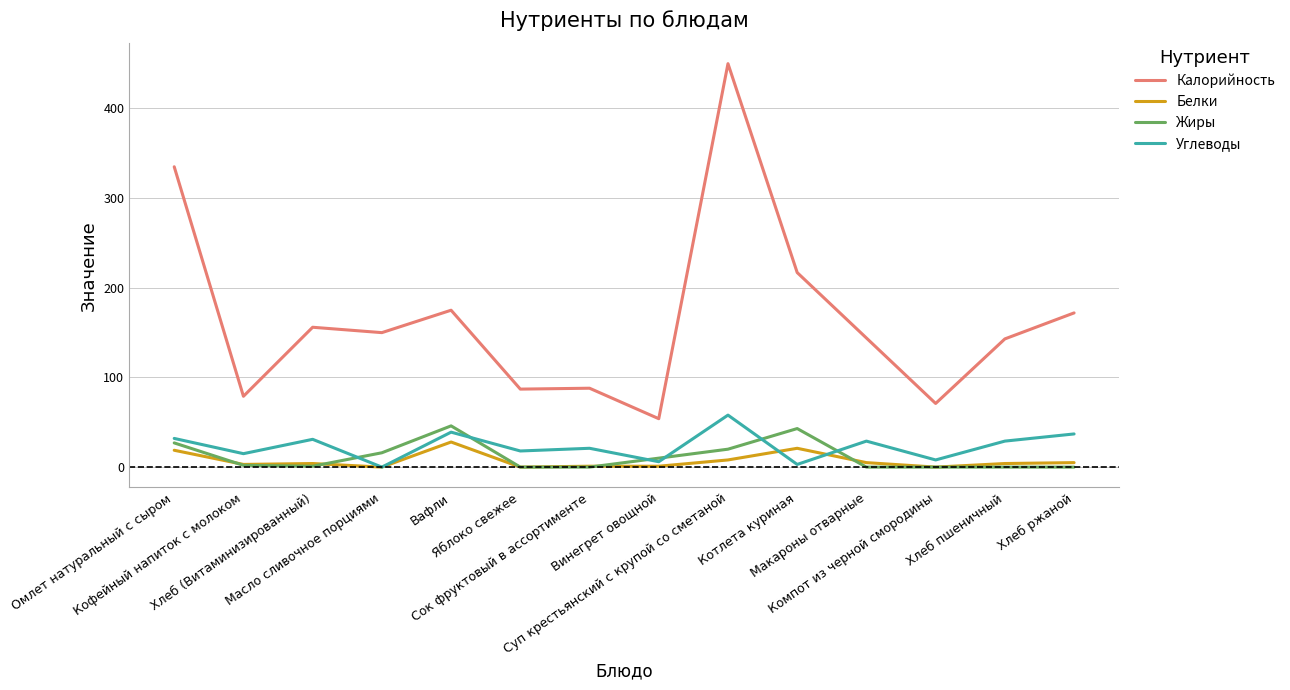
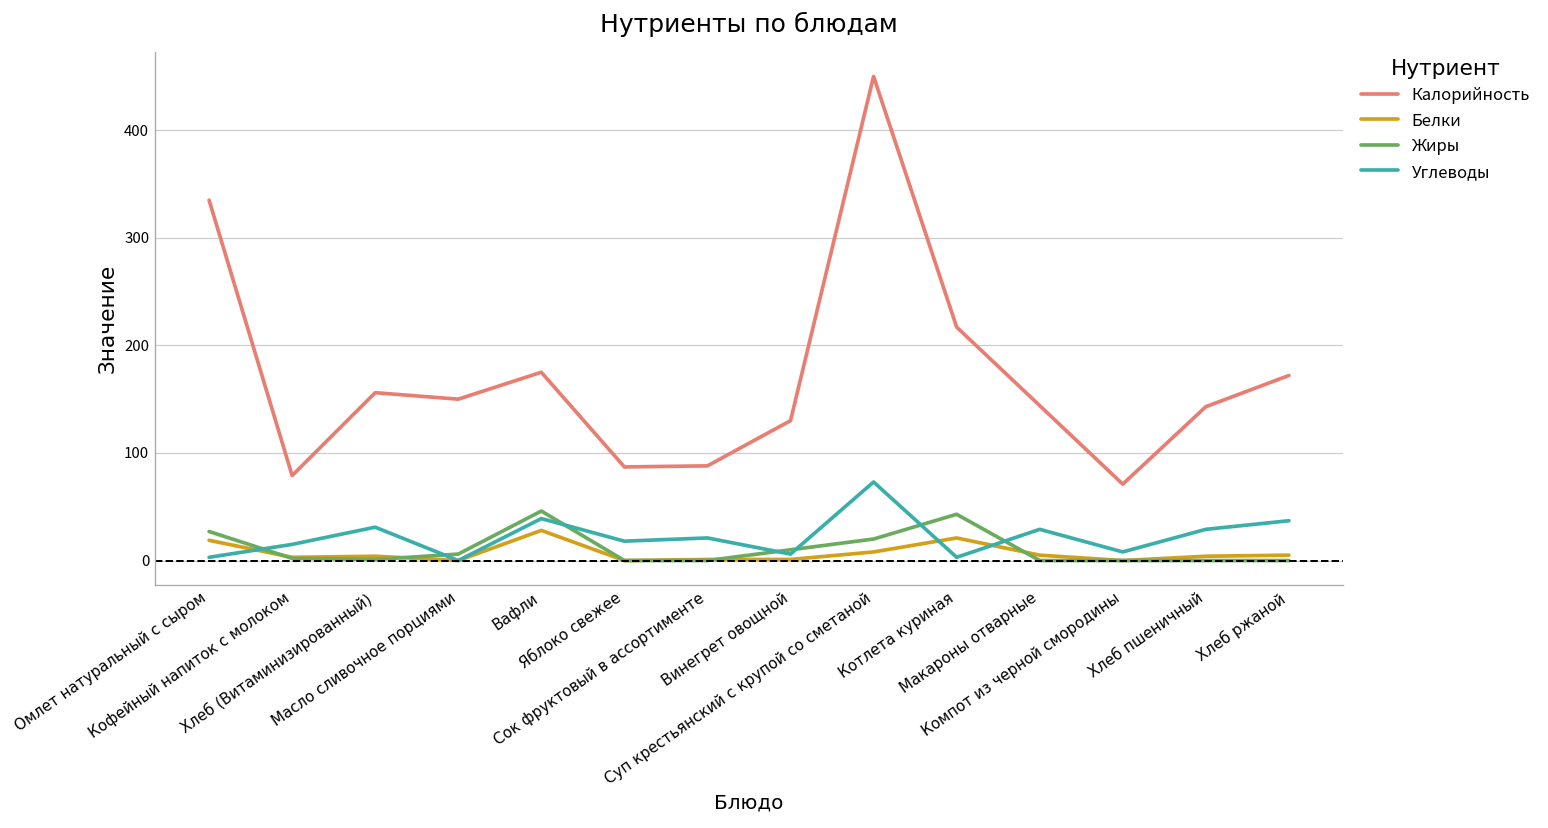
  {
    "Калорийность": {
      "Омлет натуральный с сыром": 340,
      "Кофейный напиток с молоком": 80,
      "Хлеб (Витаминизированный)": 160,
      "Масло сливочное порциями": 150,
      "Вафли": 180,
      "Яблоко свежее": 90,
      "Сок фруктовый в ассортименте": 90,
-     "Винегрет овощной": 50,
+     "Винегрет овощной": 130,
      "Суп крестьянский с крупой со сметаной": 450,
      "Котлета куриная": 220,
      "Макароны отварные": 140,
      "Компот из черной смородины": 70,
      "Хлеб пшеничный": 140,
      "Хлеб ржаной": 170
    },
    "Белки": {
      "Омлет натуральный с сыром": 20,
      "Хлеб (Витаминизированный)": 0,
      "Вафли": 30,
      "Винегрет овощной": 0,
      "Суп крестьянский с крупой со сметаной": 10,
      "Котлета куриная": 20,
      "Макароны отварные": 10,
      "Хлеб пшеничный": 0,
      "Хлеб ржаной": 10
    },
    "Жиры": {
      "Омлет натуральный с сыром": 30,
      "Хлеб (Витаминизированный)": 0,
-     "Масло сливочное порциями": 20,
+     "Масло сливочное порциями": 10,
      "Вафли": 50,
      "Винегрет овощной": 10,
      "Суп крестьянский с крупой со сметаной": 20,
      "Котлета куриная": 40,
      "Макароны отварные": 0,
      "Хлеб пшеничный": 0,
      "Хлеб ржаной": 0
    },
    "Углеводы": {
-     "Омлет натуральный с сыром": 30,
+     "Омлет натуральный с сыром": 0,
      "Кофейный напиток с молоком": 20,
      "Хлеб (Витаминизированный)": 30,
      "Вафли": 40,
      "Яблоко свежее": 20,
      "Сок фруктовый в ассортименте": 20,
      "Винегрет овощной": 10,
-     "Суп крестьянский с крупой со сметаной": 60,
+     "Суп крестьянский с крупой со сметаной": 70,
      "Котлета куриная": 0,
      "Макароны отварные": 30,
      "Компот из черной смородины": 10,
      "Хлеб пшеничный": 30,
      "Хлеб ржаной": 40
    }
  }
